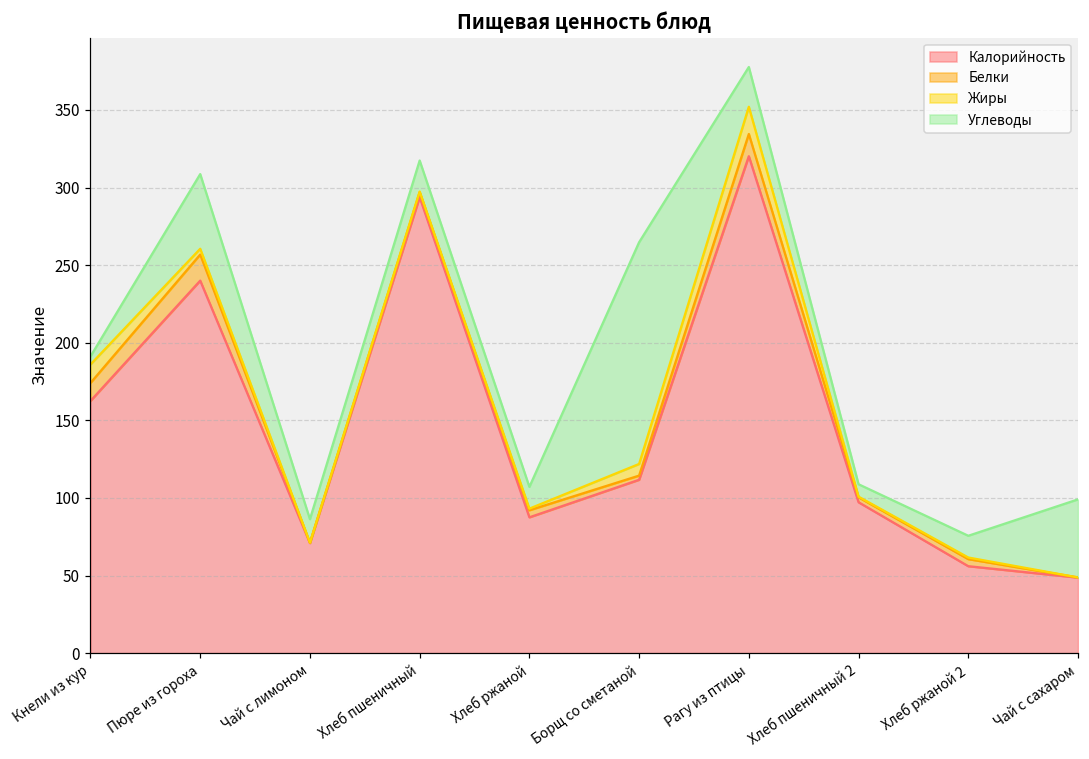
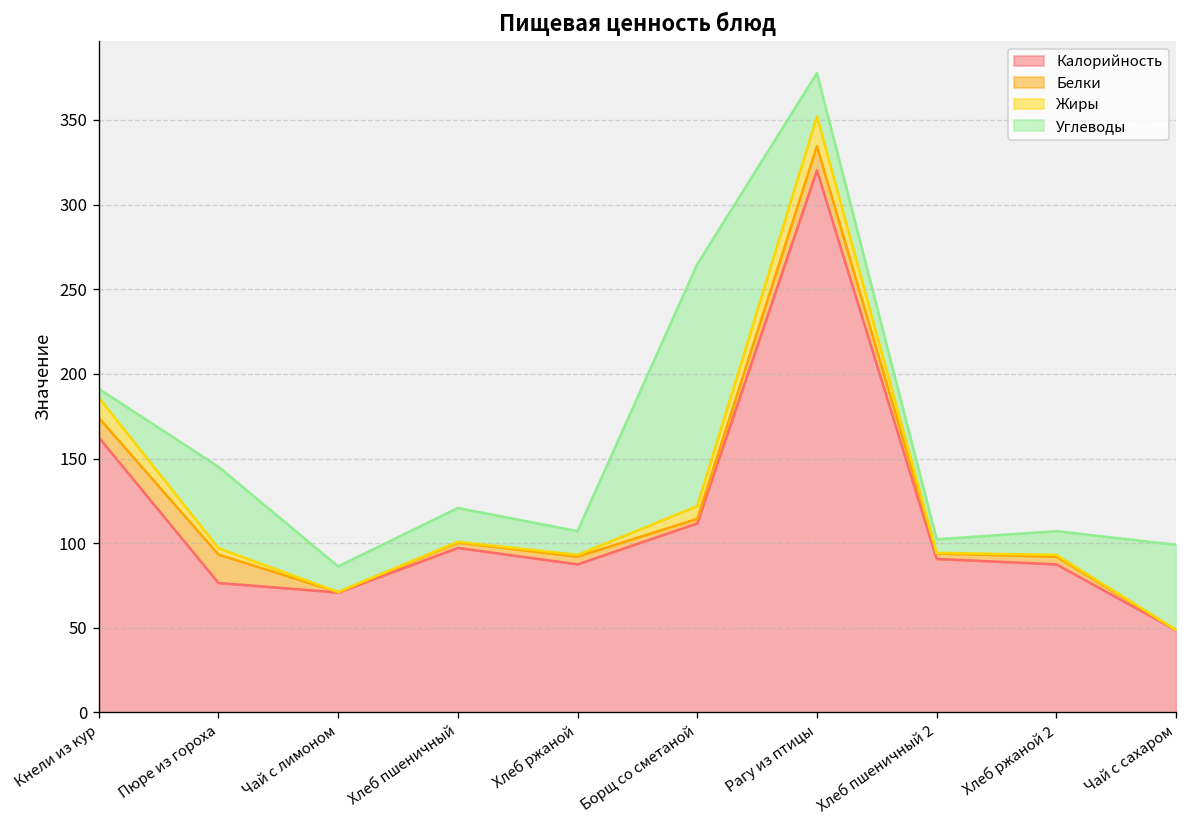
  {
    "Калорийность": {
      "Кнели из кур": 163,
-     "Пюре из гороха": 240,
-     "Хлеб пшеничный": 294,
+     "Пюре из гороха": 77,
+     "Хлеб пшеничный": 97,
      "Хлеб ржаной": 88,
      "Борщ со сметаной": 112,
      "Рагу из птицы": 320,
-     "Хлеб пшеничный 2": 97,
-     "Хлеб ржаной 2": 56
+     "Хлеб пшеничный 2": 91,
+     "Хлеб ржаной 2": 88
    },
    "Углеводы": {
      "Кнели из кур": 5,
      "Пюре из гороха": 48,
      "Чай с лимоном": 15,
      "Хлеб пшеничный": 20,
      "Хлеб ржаной": 14,
      "Борщ со сметаной": 143,
      "Рагу из птицы": 26,
      "Хлеб пшеничный 2": 8,
      "Хлеб ржаной 2": 14,
      "Чай с сахаром": 50
    }
  }
